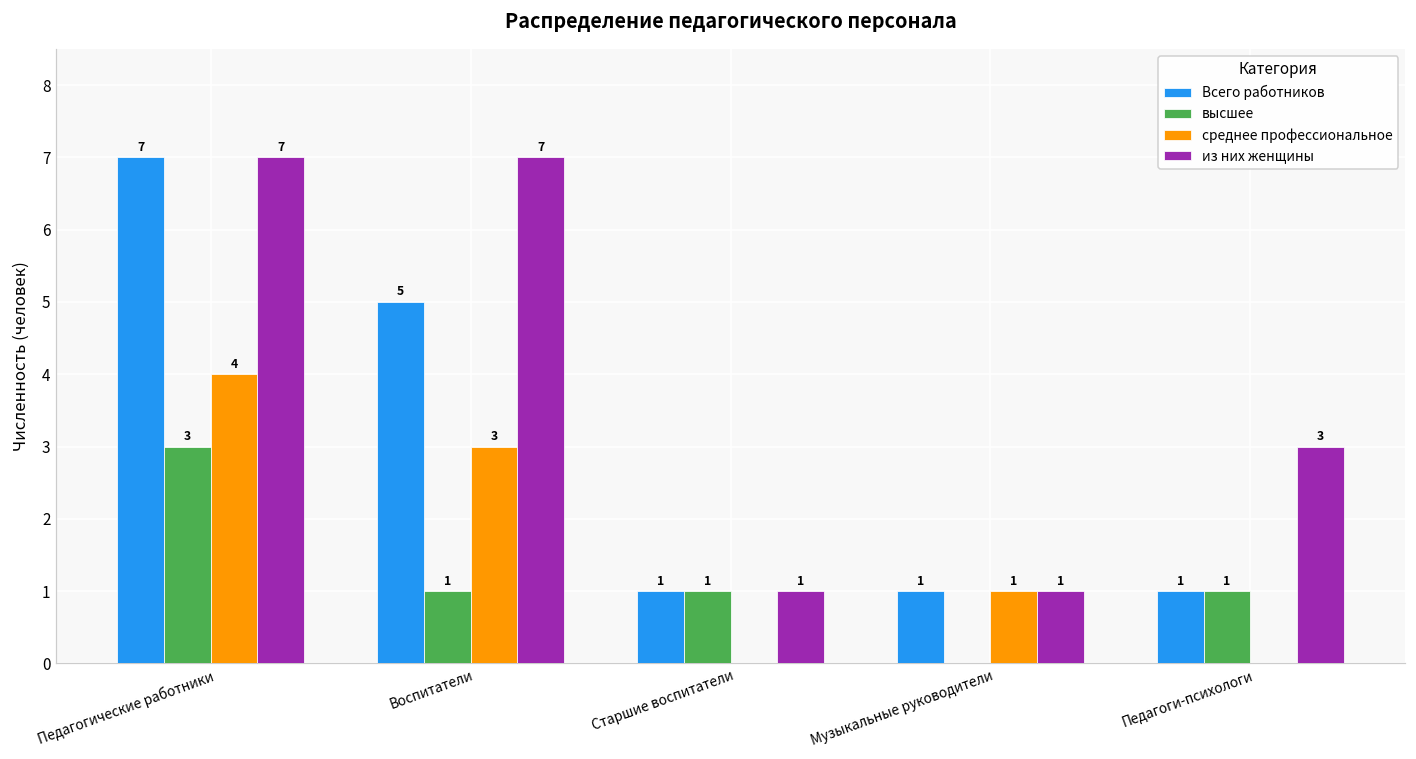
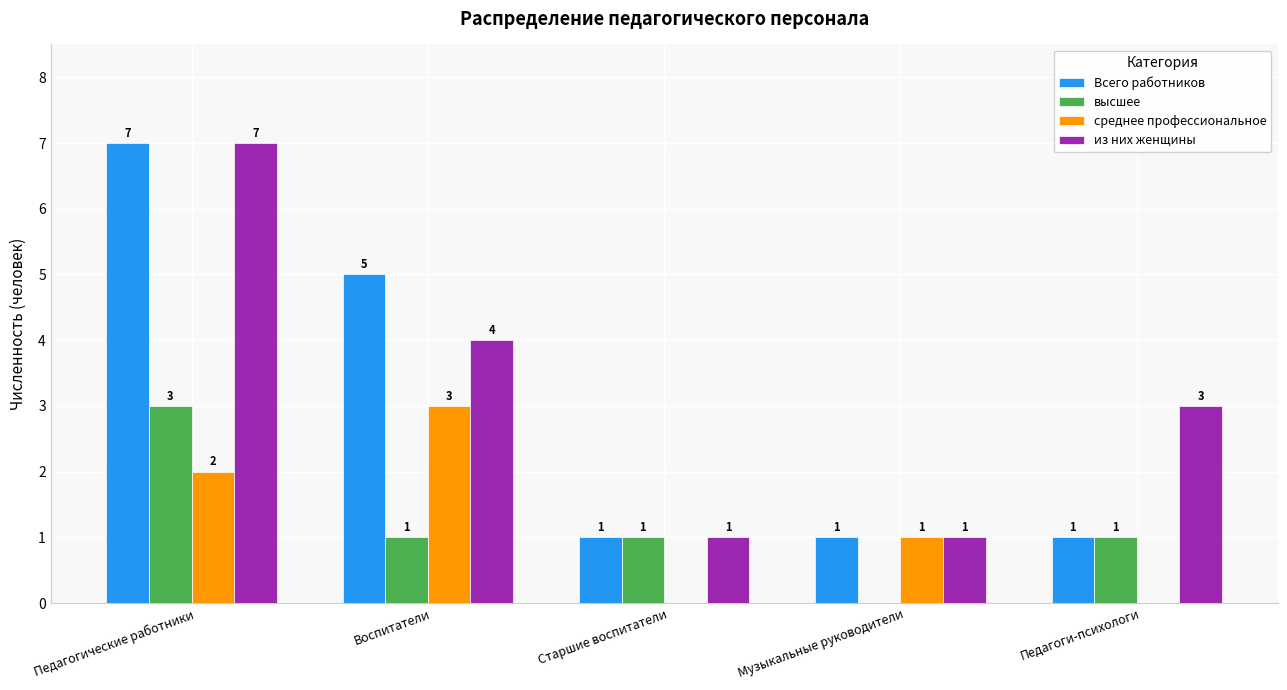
  {
    "Всего работников": {
      "Педагогические работники": 7,
      "Воспитатели": 5,
      "Старшие воспитатели": 1,
      "Музыкальные руководители": 1,
      "Педагоги-психологи": 1
    },
    "высшее": {
      "Педагогические работники": 3,
      "Воспитатели": 1,
      "Старшие воспитатели": 1,
      "Педагоги-психологи": 1
    },
    "среднее профессиональное": {
-     "Педагогические работники": 4,
+     "Педагогические работники": 2,
      "Воспитатели": 3,
      "Музыкальные руководители": 1
    },
    "из них женщины": {
      "Педагогические работники": 7,
-     "Воспитатели": 7,
+     "Воспитатели": 4,
      "Старшие воспитатели": 1,
      "Музыкальные руководители": 1,
      "Педагоги-психологи": 3
    }
  }
